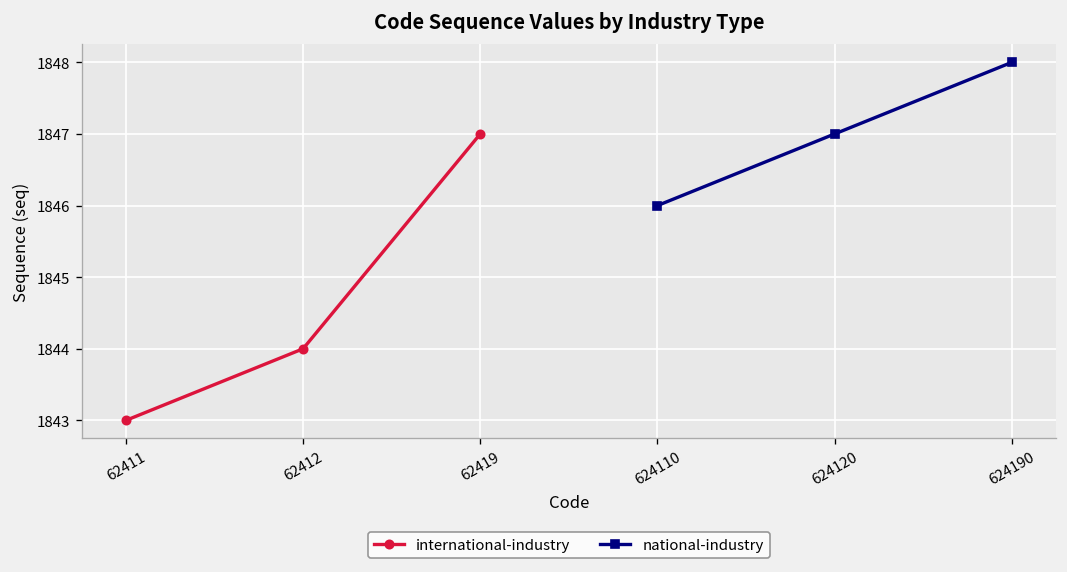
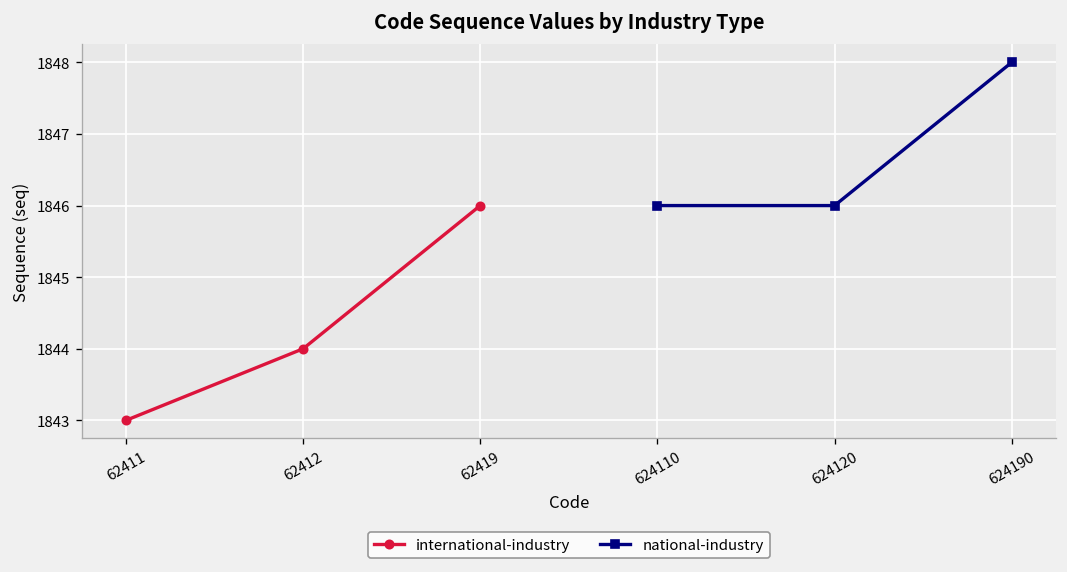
  {
    "international-industry": {
      "62411": 1843,
      "62412": 1844,
-     "62419": 1847
+     "62419": 1846
    },
    "national-industry": {
      "624110": 1846,
-     "624120": 1847,
+     "624120": 1846,
      "624190": 1848
    }
  }
